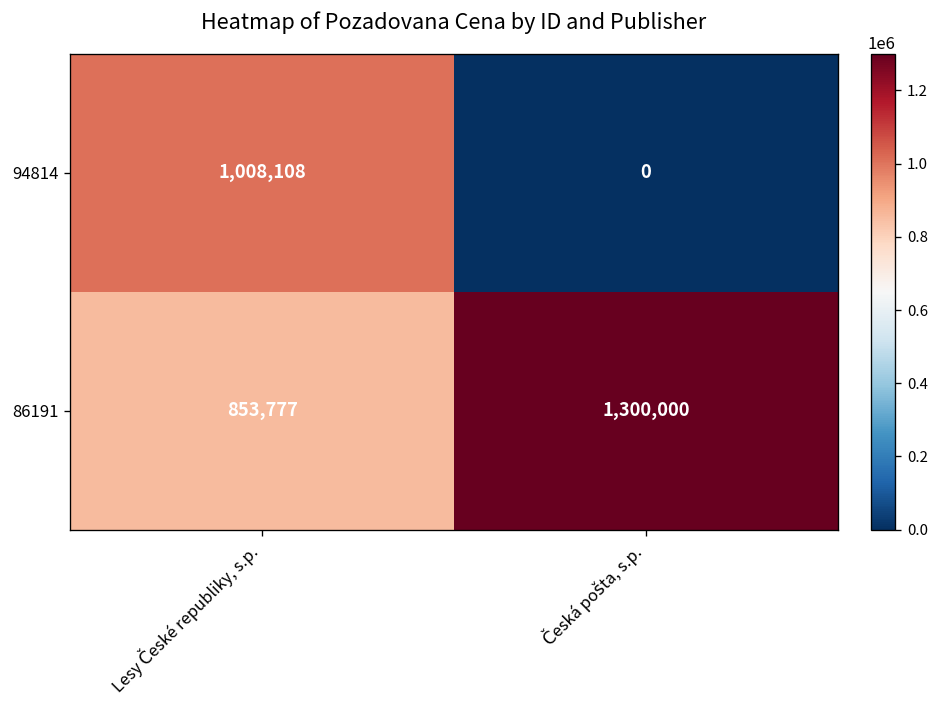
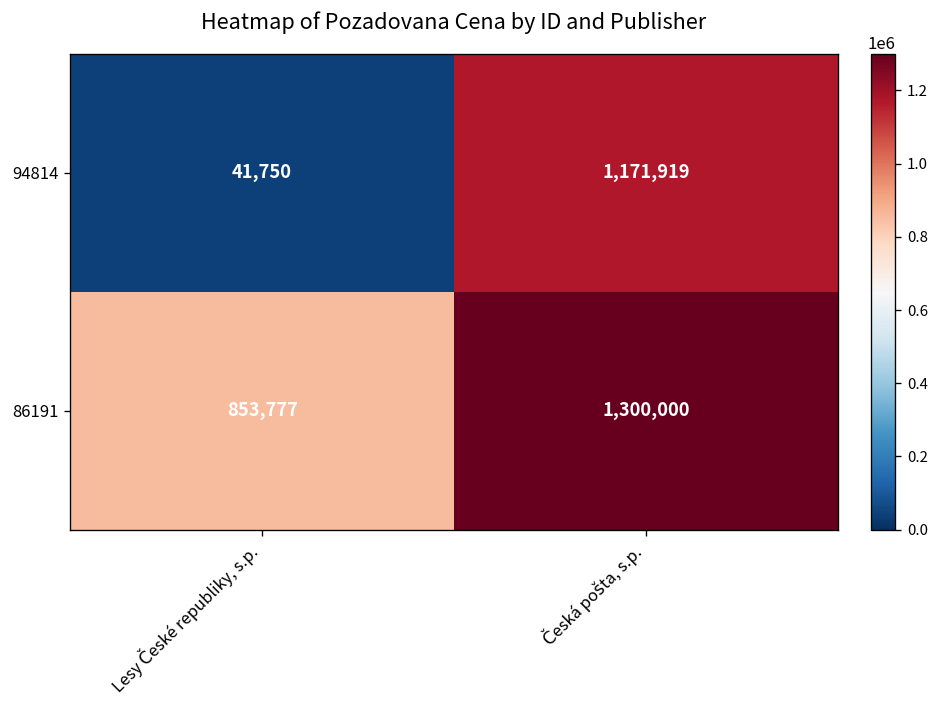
  {
    "94814": {
-     "Lesy České republiky, s.p.": "1,008,108",
-     "Česká pošta, s.p.": "0"
+     "Lesy České republiky, s.p.": "41,750",
+     "Česká pošta, s.p.": "1,171,919"
    },
    "86191": {
      "Lesy České republiky, s.p.": "853,777",
      "Česká pošta, s.p.": "1,300,000"
    }
  }
